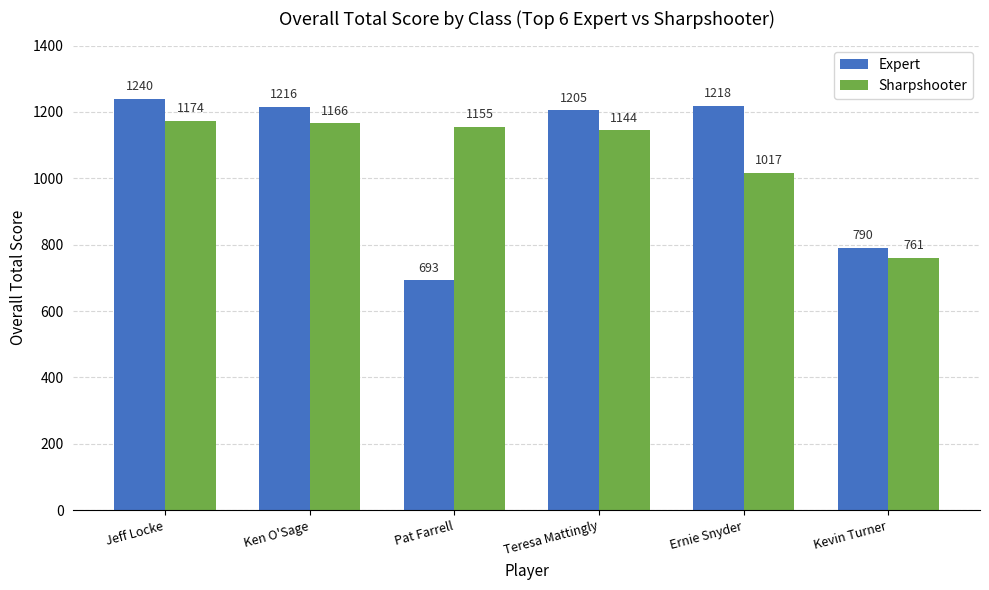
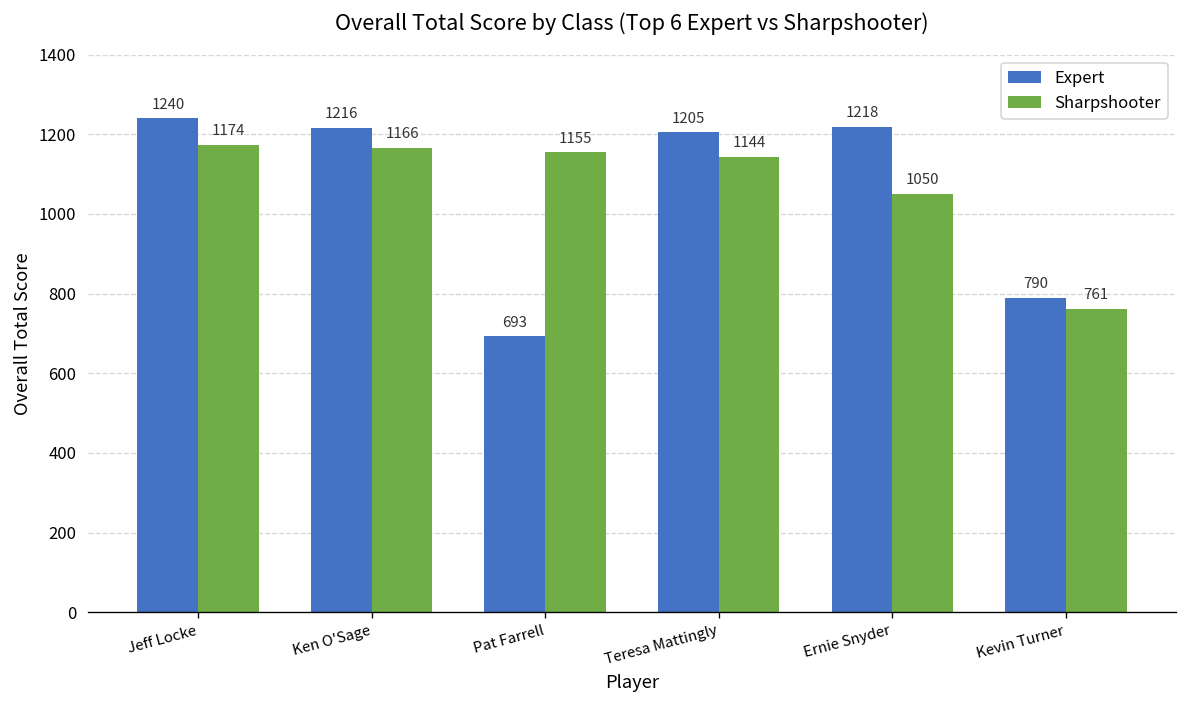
  {
    "Expert": {
      "Jeff Locke": 1240,
      "Ken O'Sage": 1216,
      "Pat Farrell": 693,
      "Teresa Mattingly": 1205,
      "Ernie Snyder": 1218,
      "Kevin Turner": 790
    },
    "Sharpshooter": {
      "Jeff Locke": 1174,
      "Ken O'Sage": 1166,
      "Pat Farrell": 1155,
      "Teresa Mattingly": 1144,
-     "Ernie Snyder": 1017,
+     "Ernie Snyder": 1050,
      "Kevin Turner": 761
    }
  }
